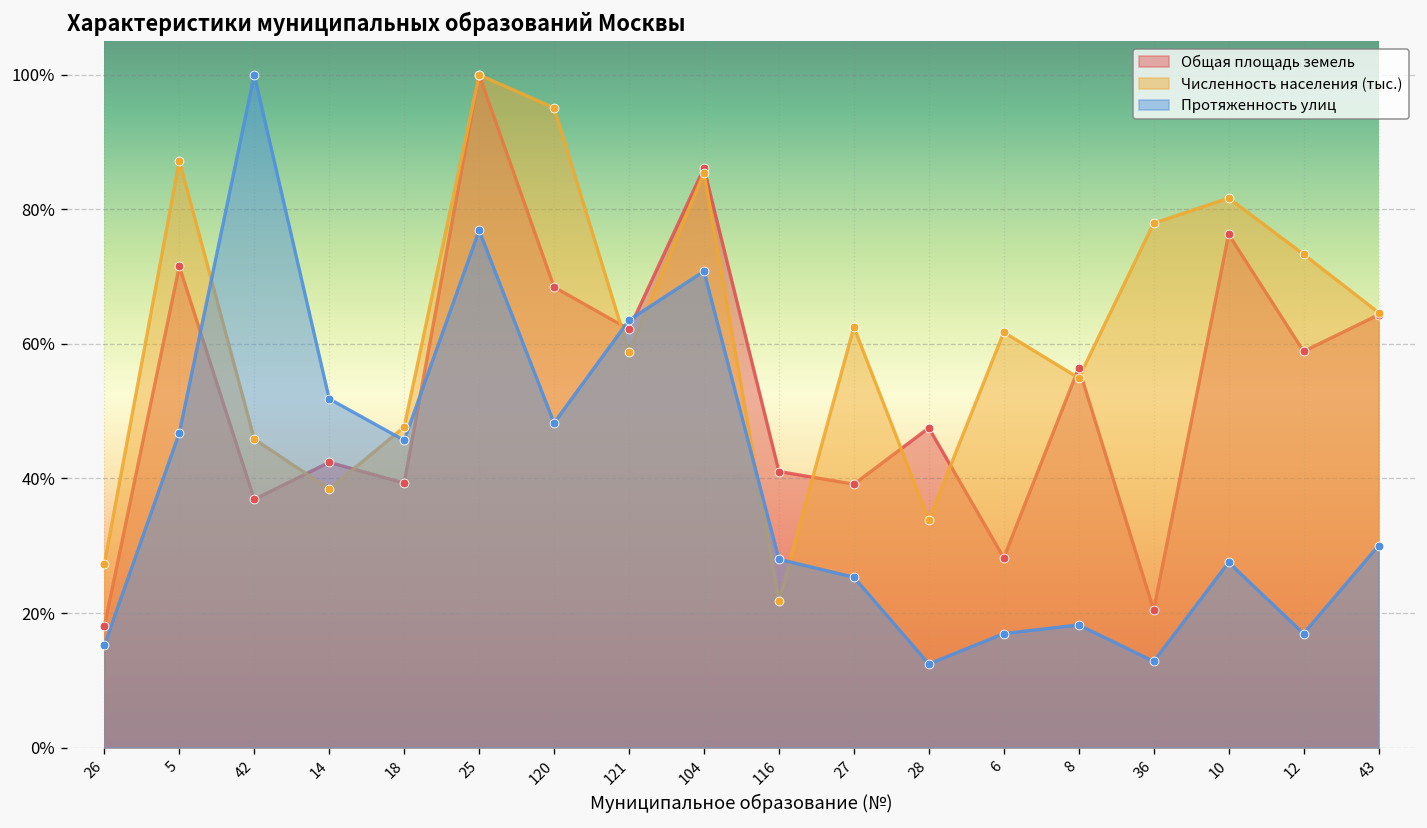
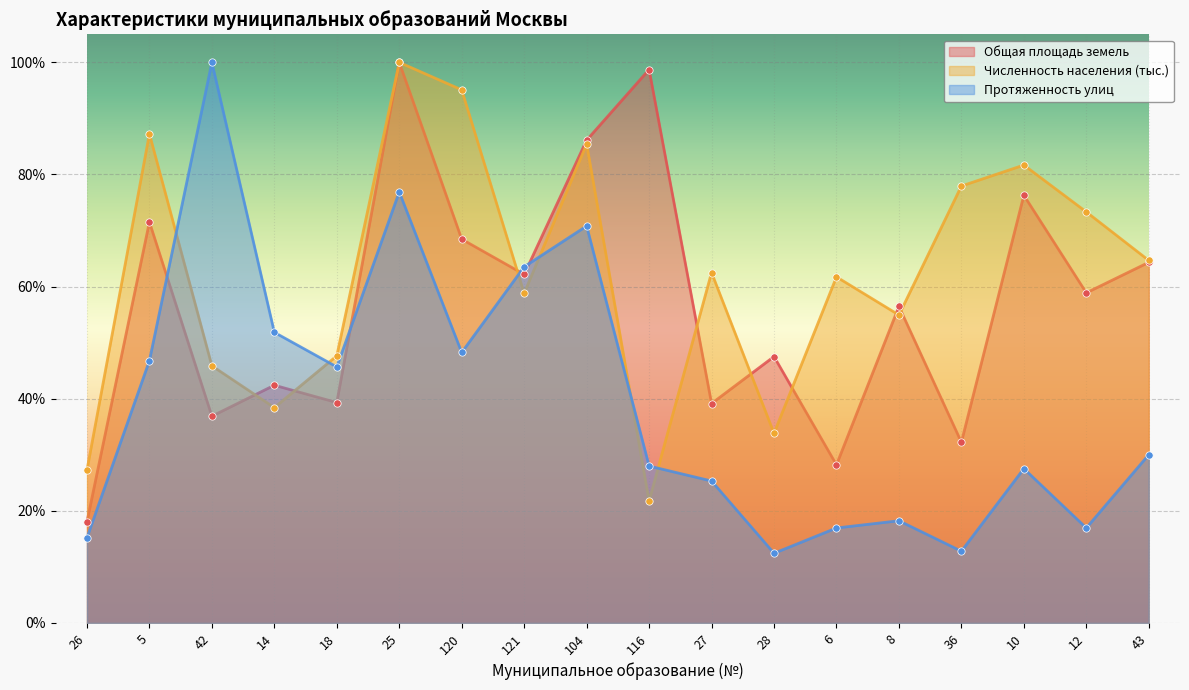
  {
    "Общая площадь земель": {
      "26": "18%",
      "5": "72%",
      "42": "37%",
      "14": "42%",
      "18": "39%",
      "120": "68%",
      "121": "62%",
      "104": "86%",
-     "116": "41%",
+     "116": "99%",
      "27": "39%",
      "28": "48%",
      "6": "28%",
      "8": "56%",
-     "36": "20%",
+     "36": "32%",
      "10": "76%",
      "12": "59%"
    },
    "Численность населения (тыс.)": {
      "26": "27%",
      "5": "87%",
      "42": "46%",
      "14": "38%",
      "18": "48%",
      "120": "95%",
      "121": "59%",
      "104": "85%",
      "116": "22%",
      "27": "63%",
      "28": "34%",
      "6": "62%",
      "8": "55%",
      "36": "78%",
      "10": "82%",
      "12": "73%"
    },
    "Протяженность улиц": {
      "26": "15%",
      "5": "47%",
      "42": "100%",
      "14": "52%",
      "18": "46%",
      "25": "77%",
      "120": "48%",
      "121": "64%",
      "104": "71%",
      "116": "28%",
      "27": "25%",
      "28": "12%",
      "6": "17%",
      "8": "18%",
      "36": "13%",
      "10": "28%",
      "12": "17%",
      "43": "30%"
    }
  }
